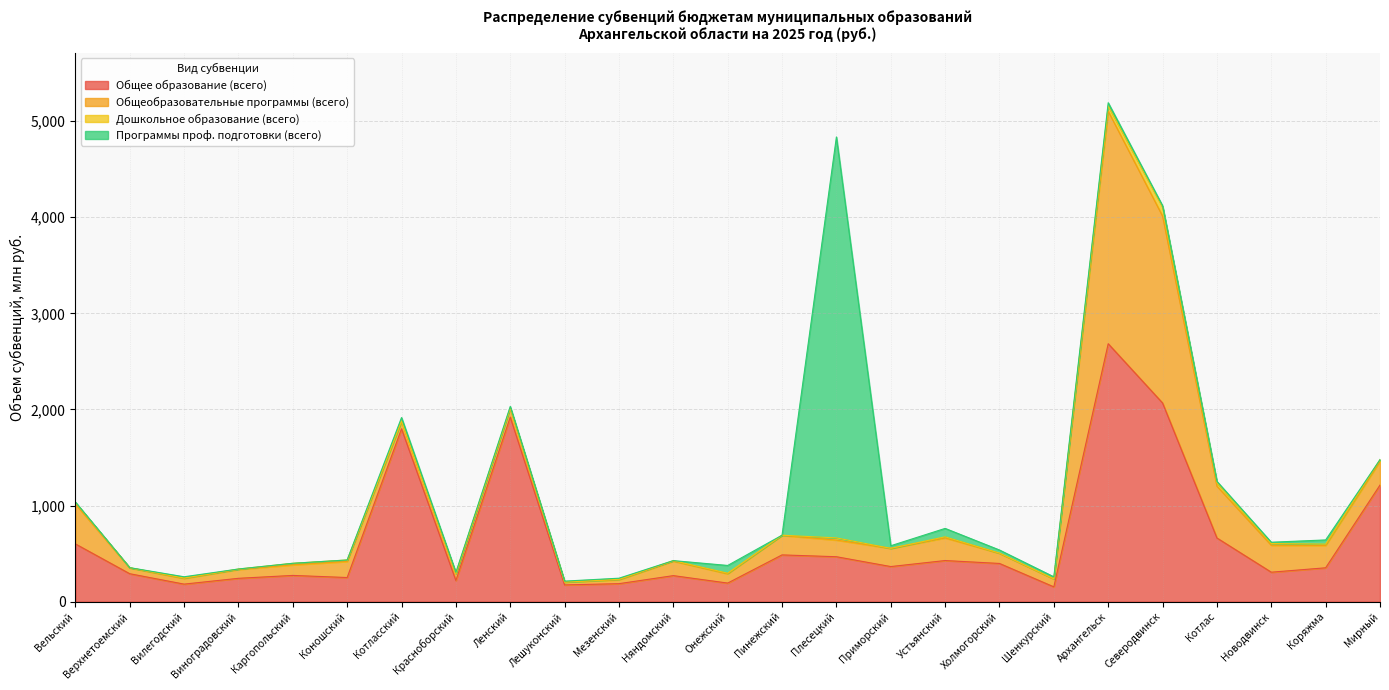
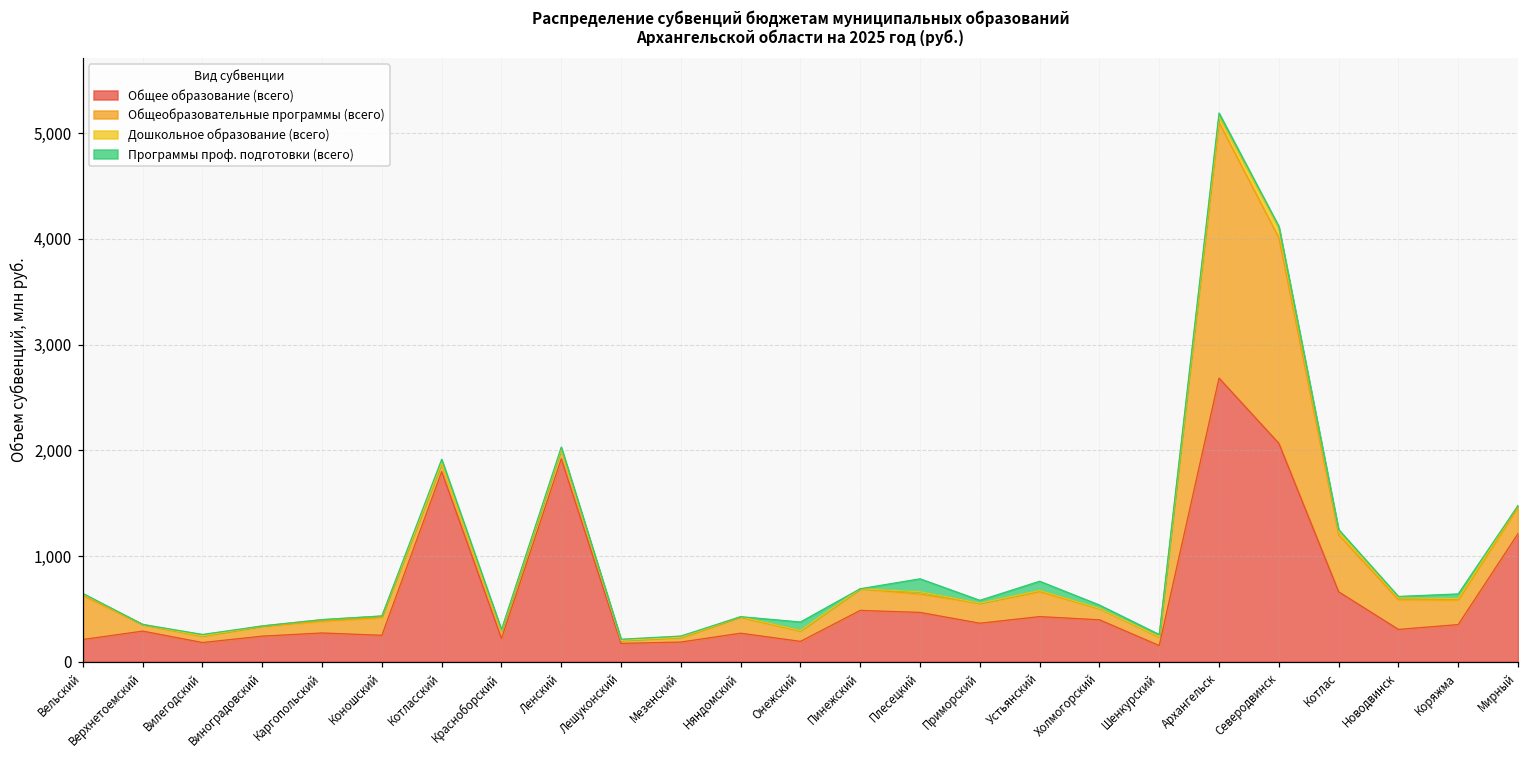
  {
    "Общее образование (всего)": {
-     "Вельский": "600",
+     "Вельский": "200",
      "Верхнетоемский": "300",
      "Вилегодский": "200",
      "Виноградовский": "200",
      "Каргопольский": "300",
      "Коношский": "300",
      "Котласский": "1,800",
      "Красноборский": "200",
      "Ленский": "1,900",
      "Лешуконский": "200",
      "Мезенский": "200",
      "Няндомский": "300",
      "Онежский": "200",
      "Пинежский": "500",
      "Плесецкий": "500",
      "Приморский": "400",
      "Устьянский": "400",
      "Холмогорский": "400",
      "Шенкурский": "200",
      "Архангельск": "2,700",
      "Северодвинск": "2,100",
      "Котлас": "700",
      "Новодвинск": "300",
      "Коряжма": "400",
      "Мирный": "1,200"
    },
    "Программы проф. подготовки (всего)": {
      "Котласский": "0",
      "Онежский": "100",
-     "Плесецкий": "4,200",
+     "Плесецкий": "100",
      "Приморский": "0",
      "Устьянский": "100",
      "Холмогорский": "0",
      "Архангельск": "0",
      "Коряжма": "0"
    }
  }
